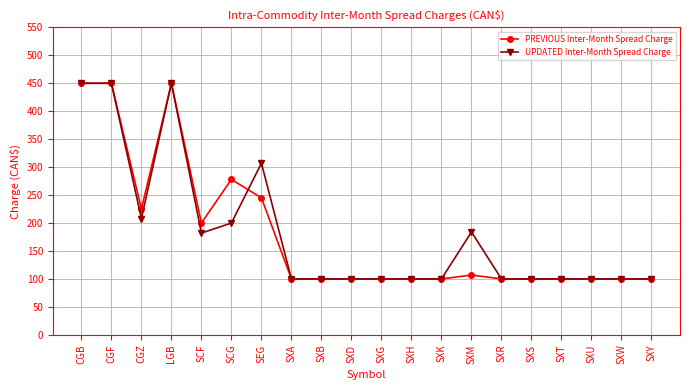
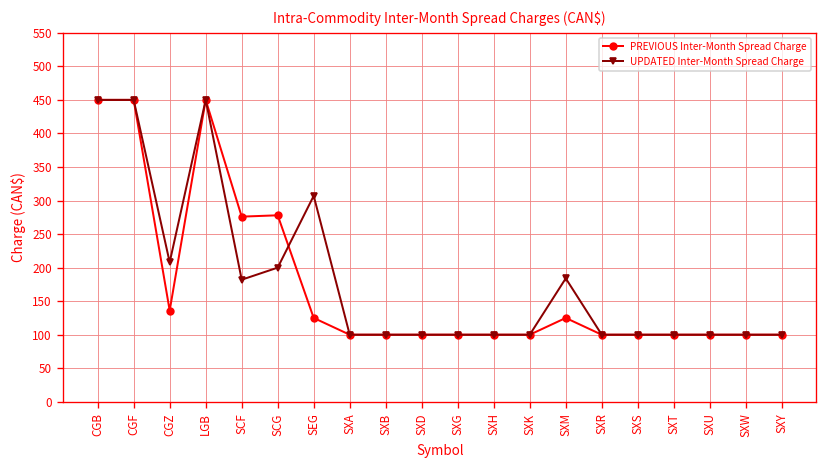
  {
    "PREVIOUS Inter-Month Spread Charge": {
-     "CGZ": 230,
-     "SCF": 200,
+     "CGZ": 140,
+     "SCF": 280,
      "SCG": 280,
-     "SEG": 250,
-     "SXM": 110
+     "SEG": 130,
+     "SXM": 130
    },
    "UPDATED Inter-Month Spread Charge": {
      "CGZ": 210,
      "SCF": 180,
      "SCG": 200,
      "SEG": 310,
      "SXM": 180
    }
  }
